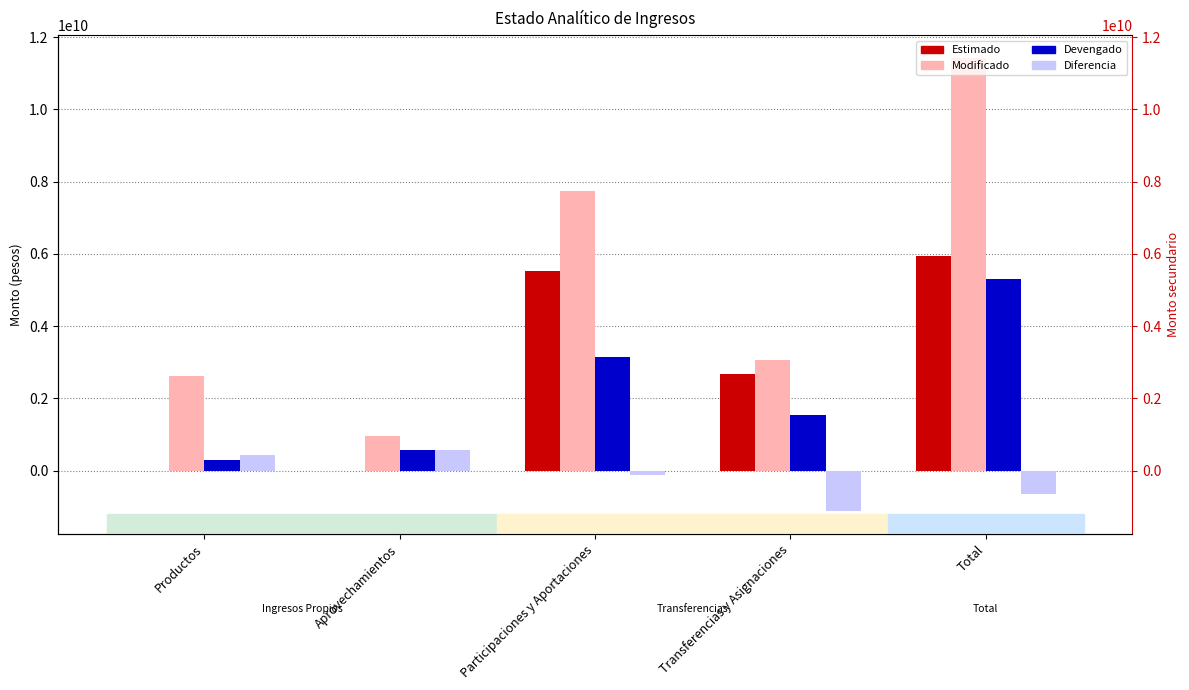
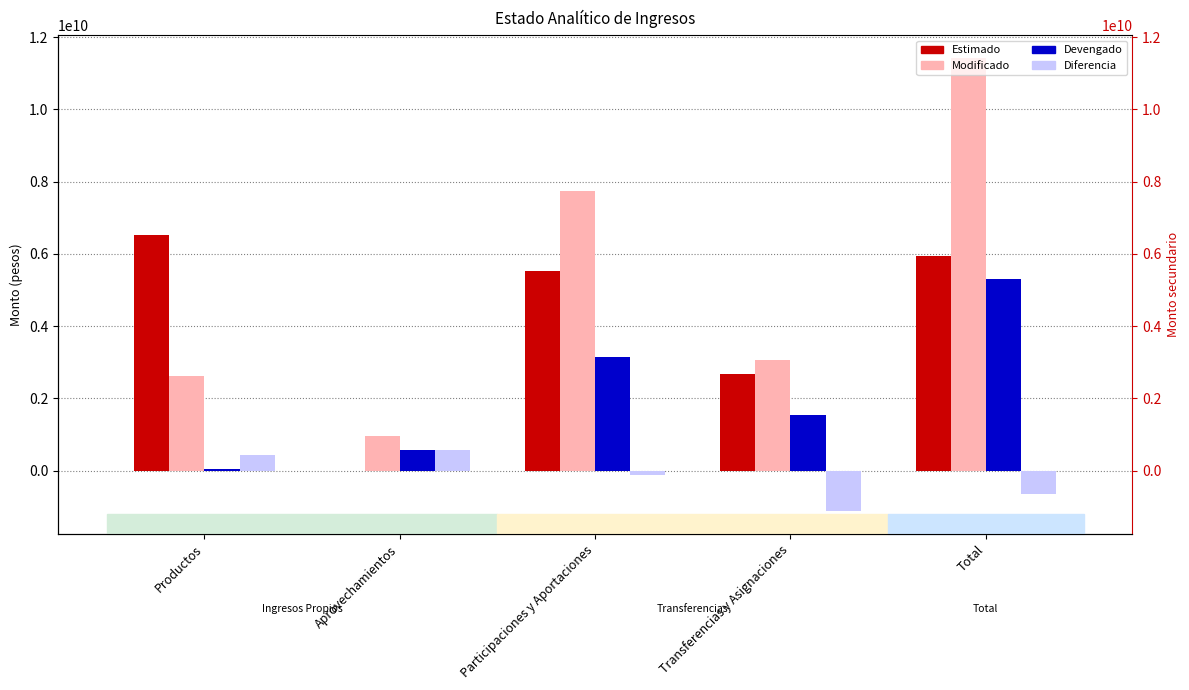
  {
    "Estimado": {
-     "Productos": 0,
+     "Productos": 6500000000,
      "Aprovechamientos": 0,
      "Participaciones y Aportaciones": 5500000000,
      "Transferencias y Asignaciones": 2700000000,
      "Total": 5900000000
    },
    "Modificado": {
      "Productos": 2600000000,
      "Aprovechamientos": 1000000000,
      "Participaciones y Aportaciones": 7700000000,
      "Transferencias y Asignaciones": 3100000000
    },
    "Devengado": {
-     "Productos": 300000000,
+     "Productos": 0,
      "Aprovechamientos": 600000000,
      "Participaciones y Aportaciones": 3100000000,
      "Transferencias y Asignaciones": 1600000000,
      "Total": 5300000000
    },
    "Diferencia": {
      "Productos": 400000000,
      "Aprovechamientos": 600000000,
      "Participaciones y Aportaciones": -100000000,
      "Transferencias y Asignaciones": -1100000000,
      "Total": -600000000
    }
  }
